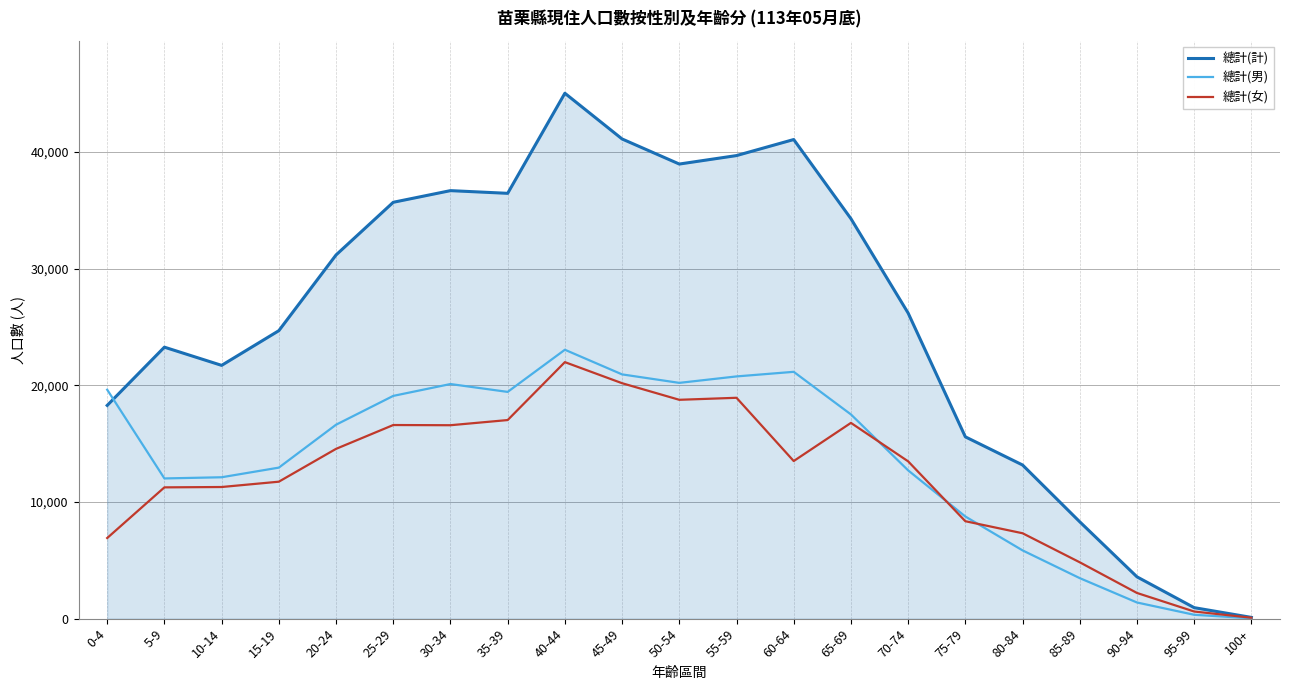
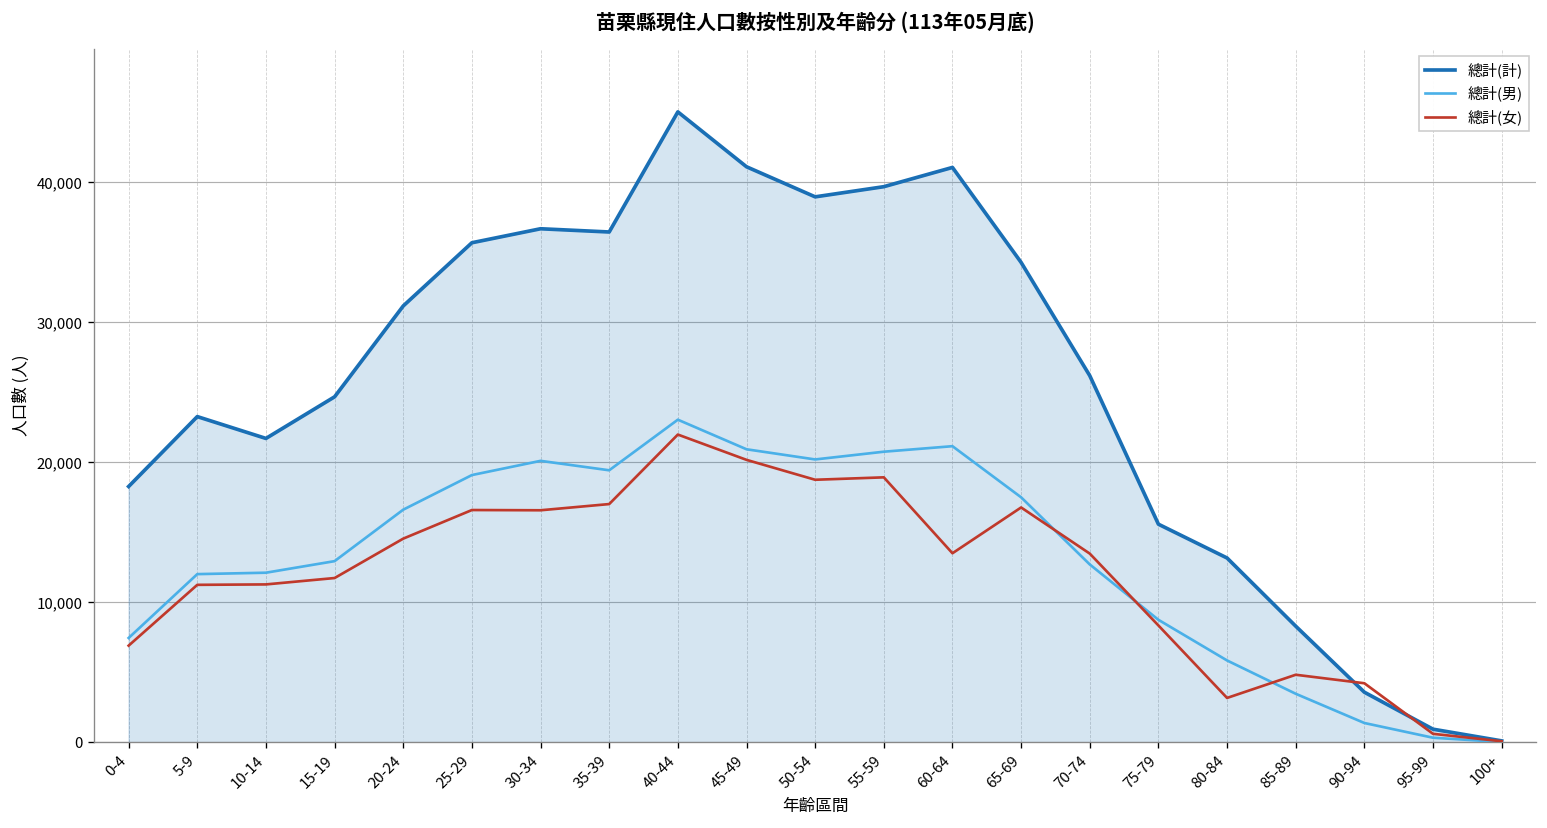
  {
    "總計(計)": {
      "0-4": "18,300",
      "5-9": "23,300",
      "10-14": "21,700",
      "15-19": "24,700",
      "20-24": "31,200",
      "25-29": "35,700",
      "30-34": "36,700",
      "35-39": "36,500",
      "40-44": "45,000",
      "45-49": "41,100",
      "50-54": "39,000",
      "55-59": "39,700",
      "60-64": "41,100",
      "65-69": "34,300",
      "70-74": "26,200",
      "75-79": "15,600",
      "80-84": "13,200",
      "85-89": "8,300",
      "90-94": "3,600",
      "95-99": "900"
    },
    "總計(男)": {
-     "0-4": "19,600",
+     "0-4": "7,500",
      "5-9": "12,000",
      "10-14": "12,100",
      "15-19": "12,900",
      "20-24": "16,600",
      "25-29": "19,100",
      "30-34": "20,100",
      "35-39": "19,400",
      "40-44": "23,000",
      "45-49": "20,900",
      "50-54": "20,200",
      "55-59": "20,800",
      "60-64": "21,200",
      "65-69": "17,500",
      "70-74": "12,700",
      "75-79": "8,800",
      "80-84": "5,900",
      "85-89": "3,500",
      "90-94": "1,400",
      "95-99": "300"
    },
    "總計(女)": {
      "0-4": "6,900",
      "5-9": "11,300",
      "10-14": "11,300",
      "15-19": "11,700",
      "20-24": "14,600",
      "25-29": "16,600",
      "30-34": "16,600",
      "35-39": "17,000",
      "40-44": "22,000",
      "45-49": "20,200",
      "50-54": "18,800",
      "55-59": "18,900",
      "60-64": "13,500",
      "65-69": "16,800",
      "70-74": "13,500",
      "75-79": "8,400",
-     "80-84": "7,300",
+     "80-84": "3,200",
      "85-89": "4,800",
-     "90-94": "2,200",
+     "90-94": "4,200",
      "95-99": "600"
    }
  }
